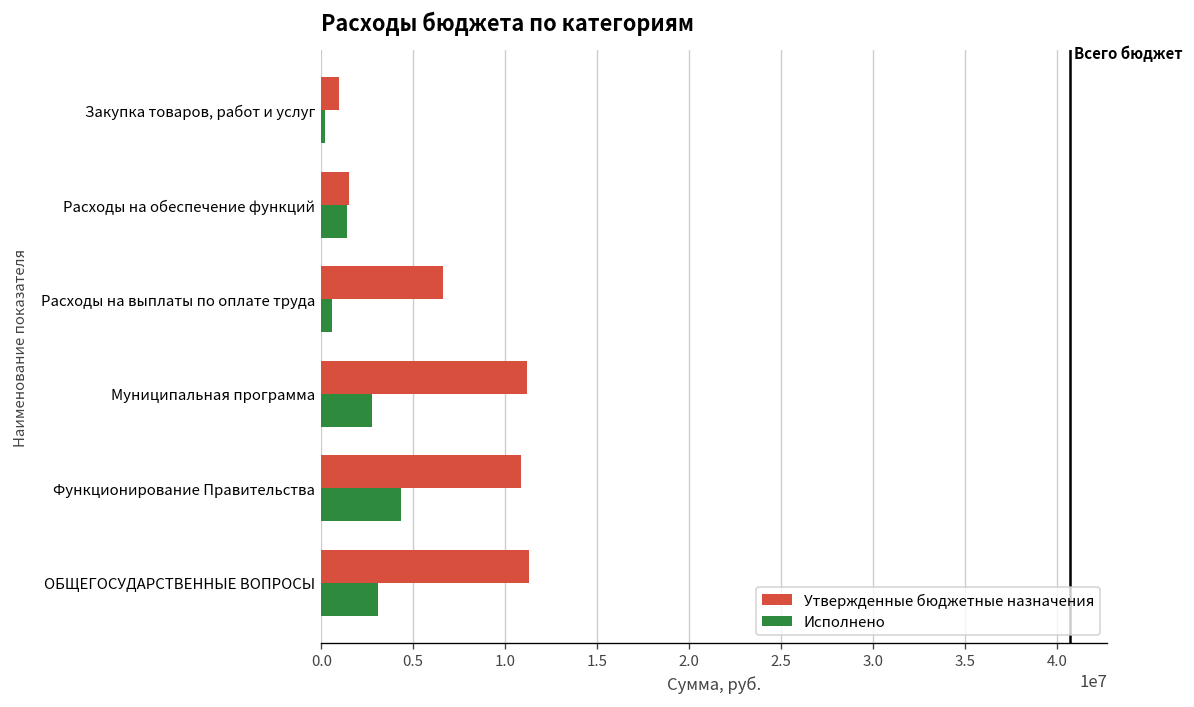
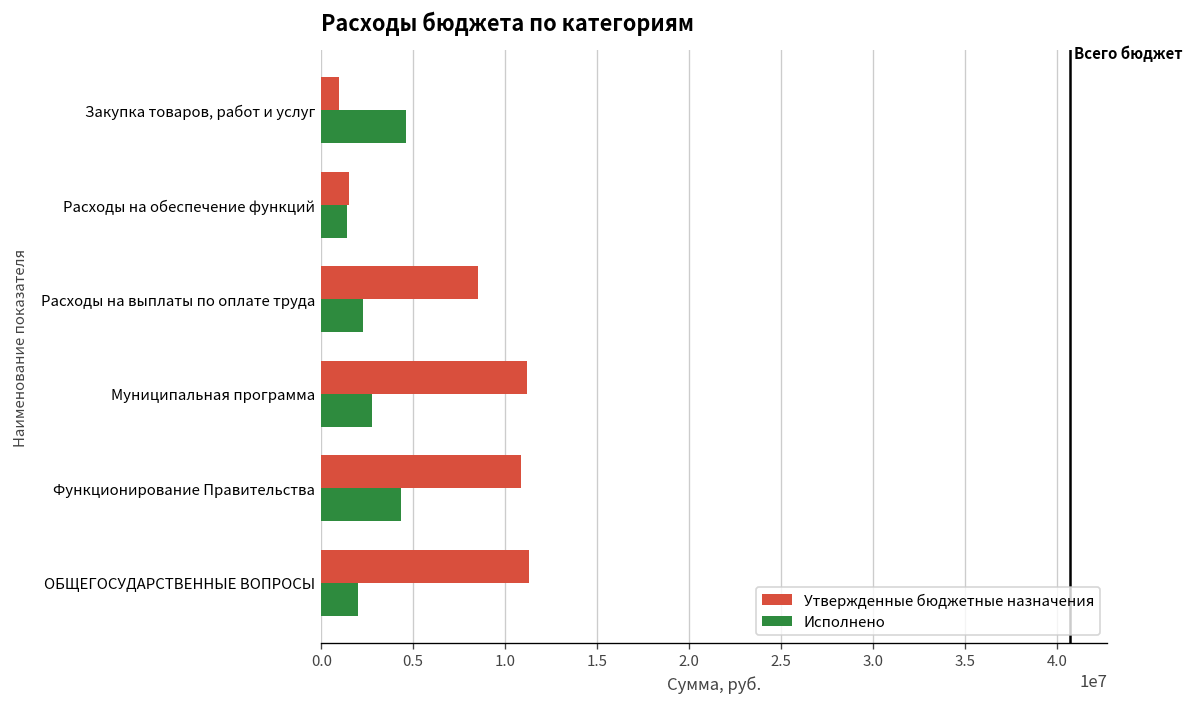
  {
    "Утвержденные бюджетные назначения": {
      "Закупка товаров, работ и услуг": 1000000,
      "Расходы на обеспечение функций": 1500000,
-     "Расходы на выплаты по оплате труда": 6600000,
+     "Расходы на выплаты по оплате труда": 8500000,
      "Муниципальная программа": 11200000,
      "Функционирование Правительства": 10900000,
      "ОБЩЕГОСУДАРСТВЕННЫЕ ВОПРОСЫ": 11300000
    },
    "Исполнено": {
-     "Закупка товаров, работ и услуг": 200000,
+     "Закупка товаров, работ и услуг": 4600000,
      "Расходы на обеспечение функций": 1400000,
-     "Расходы на выплаты по оплате труда": 600000,
+     "Расходы на выплаты по оплате труда": 2300000,
      "Муниципальная программа": 2800000,
      "Функционирование Правительства": 4300000,
-     "ОБЩЕГОСУДАРСТВЕННЫЕ ВОПРОСЫ": 3100000
+     "ОБЩЕГОСУДАРСТВЕННЫЕ ВОПРОСЫ": 2000000
    }
  }
